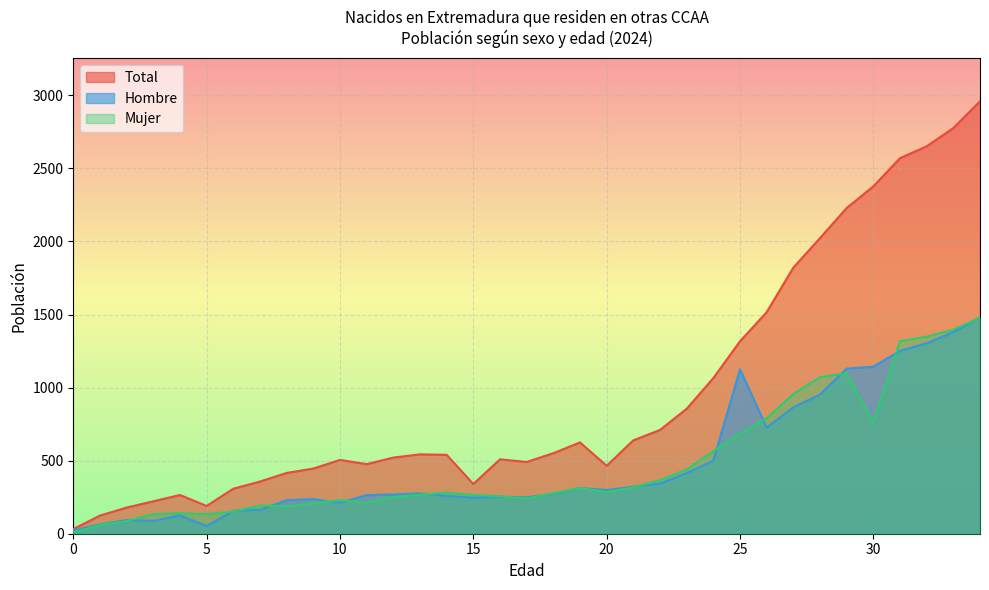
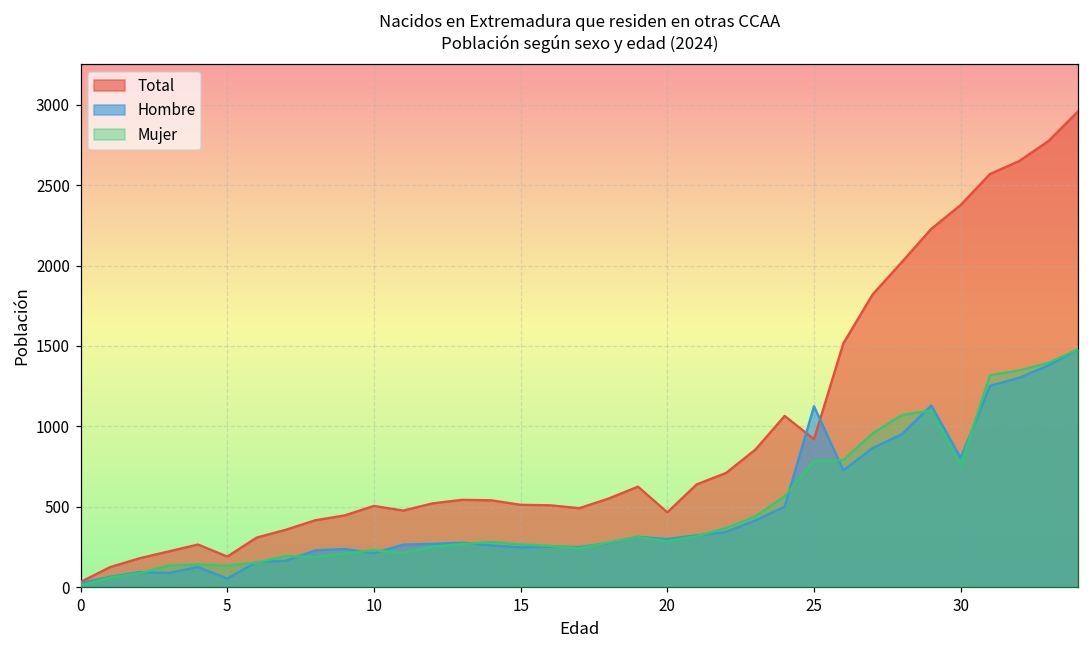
  {
    "Total": {
      "5": 190,
      "10": 510,
-     "15": 340,
+     "15": 510,
      "20": 470,
-     "25": 1320,
+     "25": 920,
      "30": 2380
    },
    "Hombre": {
      "5": 50,
      "10": 210,
      "15": 250,
      "25": 1130,
-     "30": 1140
+     "30": 800
    },
    "Mujer": {
      "5": 130,
      "10": 230,
      "15": 270,
-     "25": 680,
+     "25": 790,
      "30": 760
    }
  }
